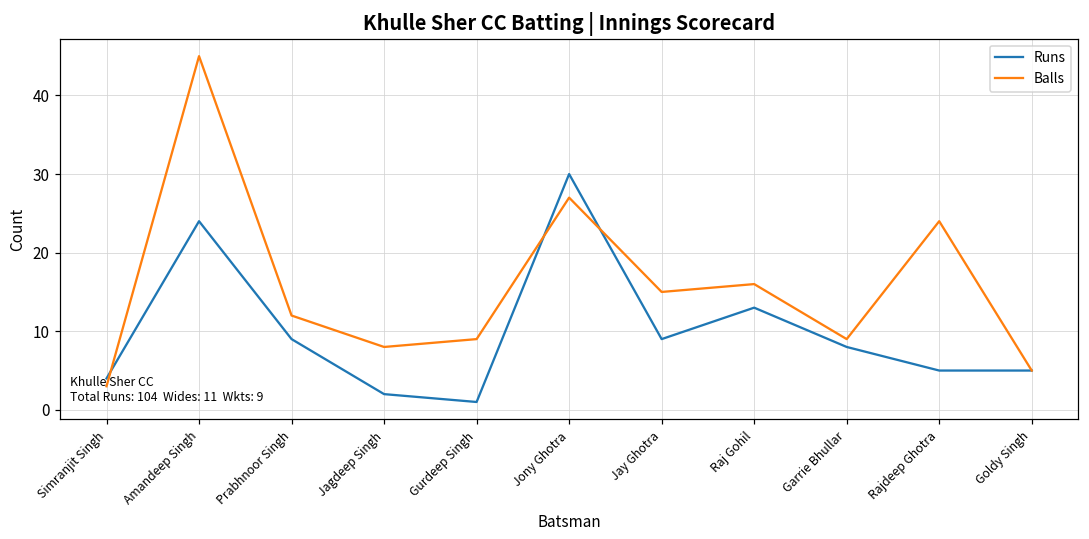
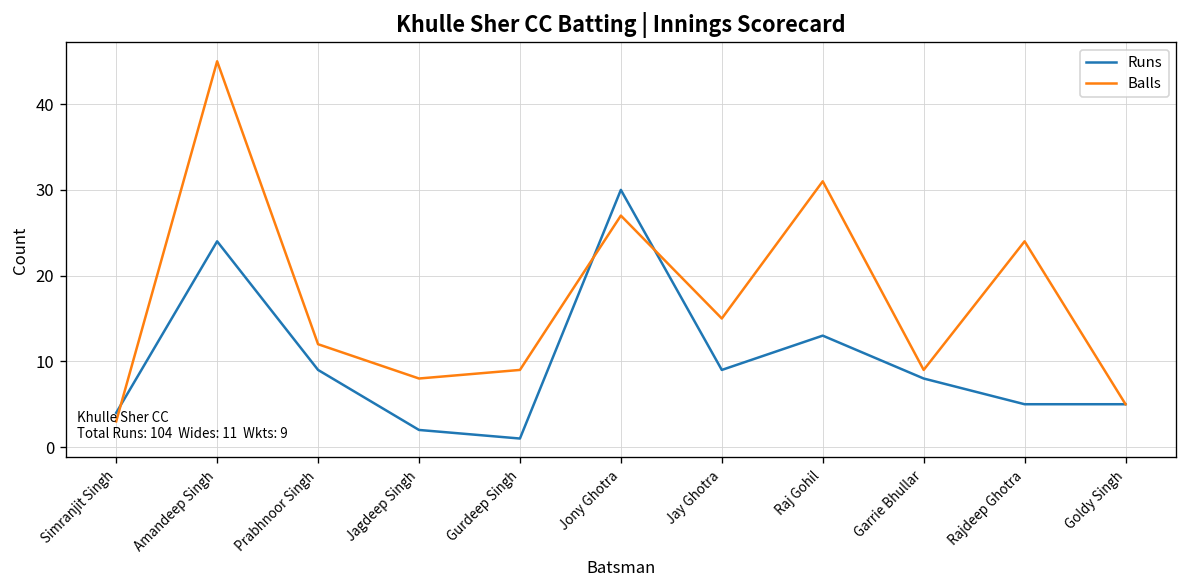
  {
    "Runs": {
      "Simranjit Singh": 4,
      "Amandeep Singh": 24,
      "Prabhnoor Singh": 9,
      "Jagdeep Singh": 2,
      "Gurdeep Singh": 1,
      "Jony Ghotra": 30,
      "Jay Ghotra": 9,
      "Raj Gohil": 13,
      "Garrie Bhullar": 8,
      "Rajdeep Ghotra": 5
    },
    "Balls": {
      "Amandeep Singh": 45,
      "Prabhnoor Singh": 12,
      "Jagdeep Singh": 8,
      "Gurdeep Singh": 9,
      "Jony Ghotra": 27,
      "Jay Ghotra": 15,
-     "Raj Gohil": 16,
+     "Raj Gohil": 31,
      "Garrie Bhullar": 9,
      "Rajdeep Ghotra": 24
    }
  }
